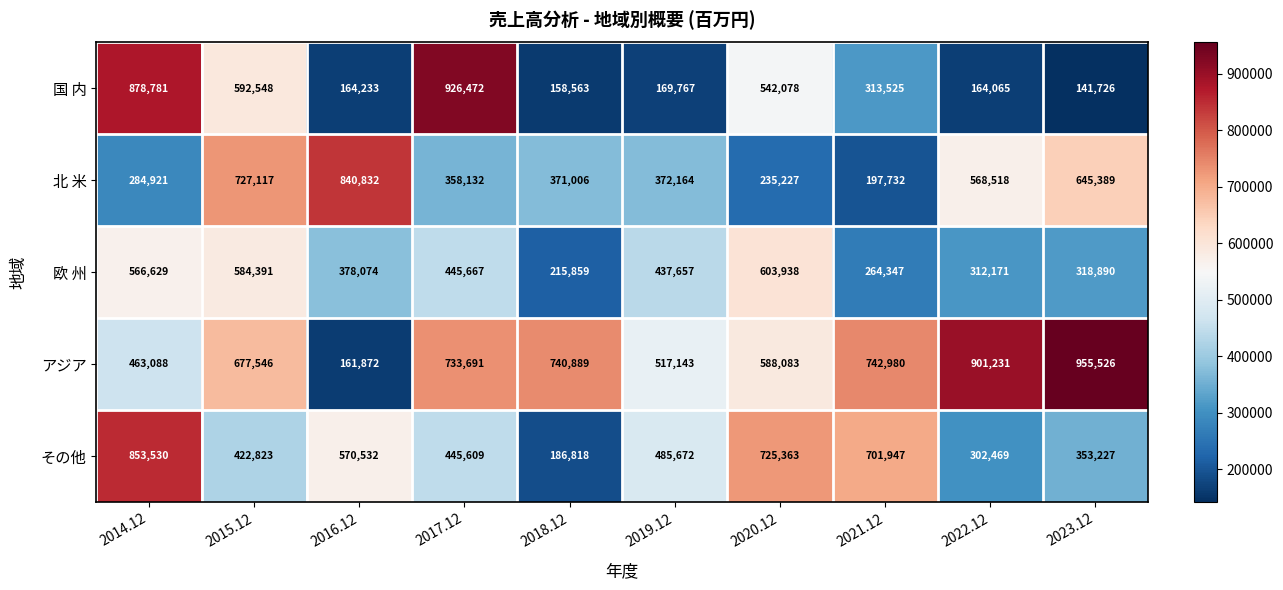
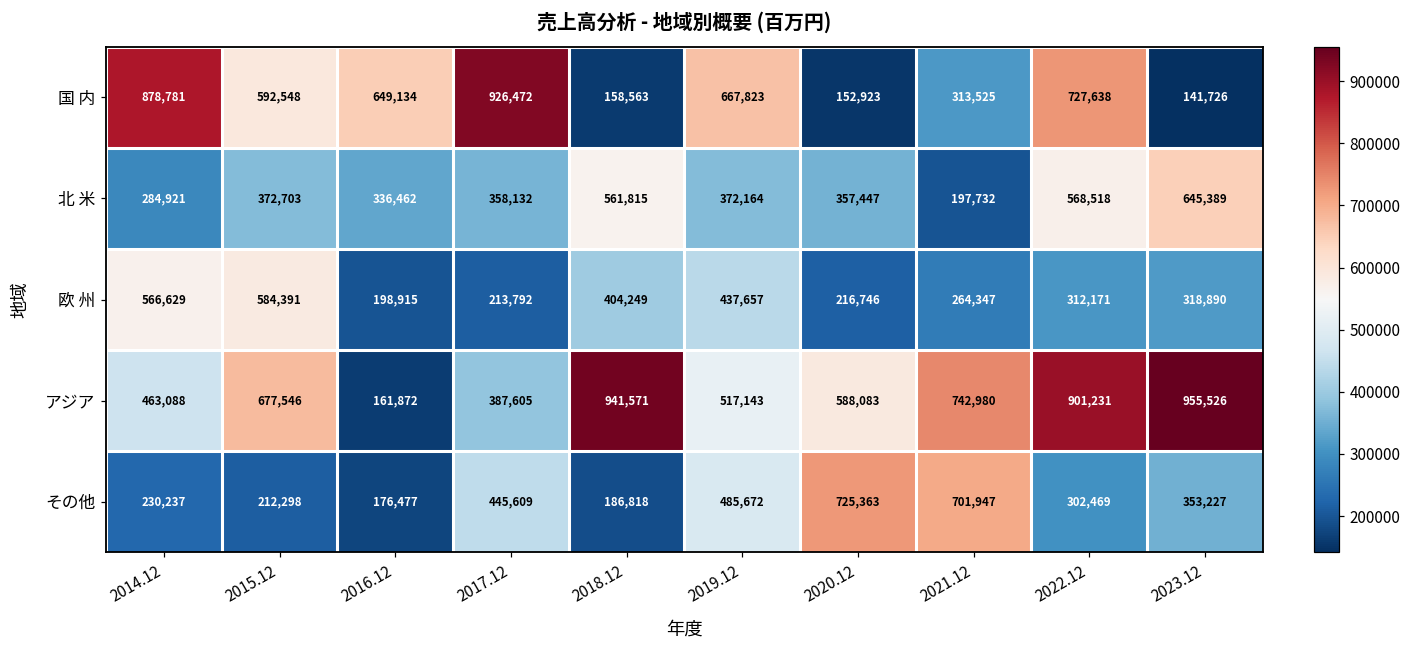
  {
    "国 内": {
      "2014.12": "878,781",
      "2015.12": "592,548",
-     "2016.12": "164,233",
+     "2016.12": "649,134",
      "2017.12": "926,472",
      "2018.12": "158,563",
-     "2019.12": "169,767",
-     "2020.12": "542,078",
+     "2019.12": "667,823",
+     "2020.12": "152,923",
      "2021.12": "313,525",
-     "2022.12": "164,065",
+     "2022.12": "727,638",
      "2023.12": "141,726"
    },
    "北 米": {
      "2014.12": "284,921",
-     "2015.12": "727,117",
-     "2016.12": "840,832",
+     "2015.12": "372,703",
+     "2016.12": "336,462",
      "2017.12": "358,132",
-     "2018.12": "371,006",
+     "2018.12": "561,815",
      "2019.12": "372,164",
-     "2020.12": "235,227",
+     "2020.12": "357,447",
      "2021.12": "197,732",
      "2022.12": "568,518",
      "2023.12": "645,389"
    },
    "欧 州": {
      "2014.12": "566,629",
      "2015.12": "584,391",
-     "2016.12": "378,074",
-     "2017.12": "445,667",
-     "2018.12": "215,859",
+     "2016.12": "198,915",
+     "2017.12": "213,792",
+     "2018.12": "404,249",
      "2019.12": "437,657",
-     "2020.12": "603,938",
+     "2020.12": "216,746",
      "2021.12": "264,347",
      "2022.12": "312,171",
      "2023.12": "318,890"
    },
    "アジア": {
      "2014.12": "463,088",
      "2015.12": "677,546",
      "2016.12": "161,872",
-     "2017.12": "733,691",
-     "2018.12": "740,889",
+     "2017.12": "387,605",
+     "2018.12": "941,571",
      "2019.12": "517,143",
      "2020.12": "588,083",
      "2021.12": "742,980",
      "2022.12": "901,231",
      "2023.12": "955,526"
    },
    "その他": {
-     "2014.12": "853,530",
-     "2015.12": "422,823",
-     "2016.12": "570,532",
+     "2014.12": "230,237",
+     "2015.12": "212,298",
+     "2016.12": "176,477",
      "2017.12": "445,609",
      "2018.12": "186,818",
      "2019.12": "485,672",
      "2020.12": "725,363",
      "2021.12": "701,947",
      "2022.12": "302,469",
      "2023.12": "353,227"
    }
  }
